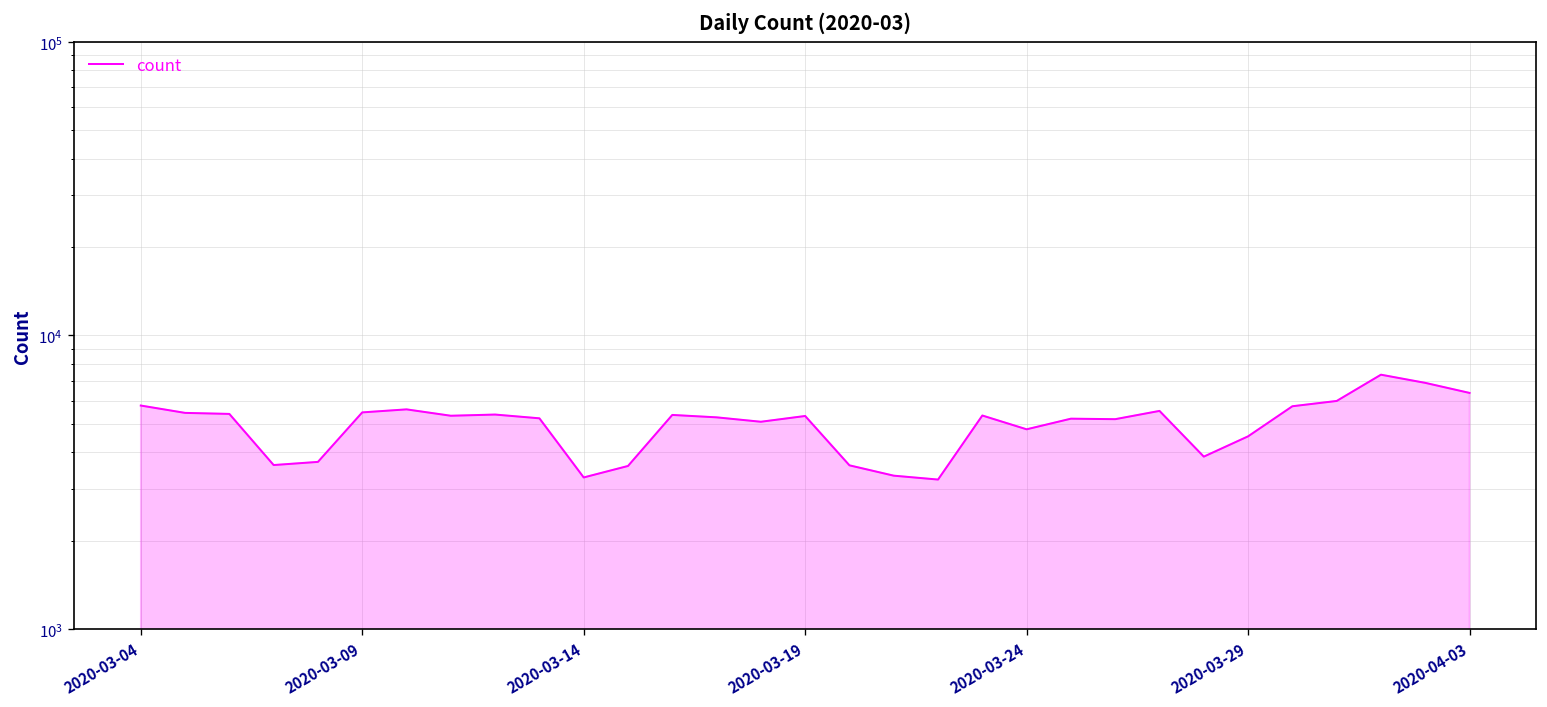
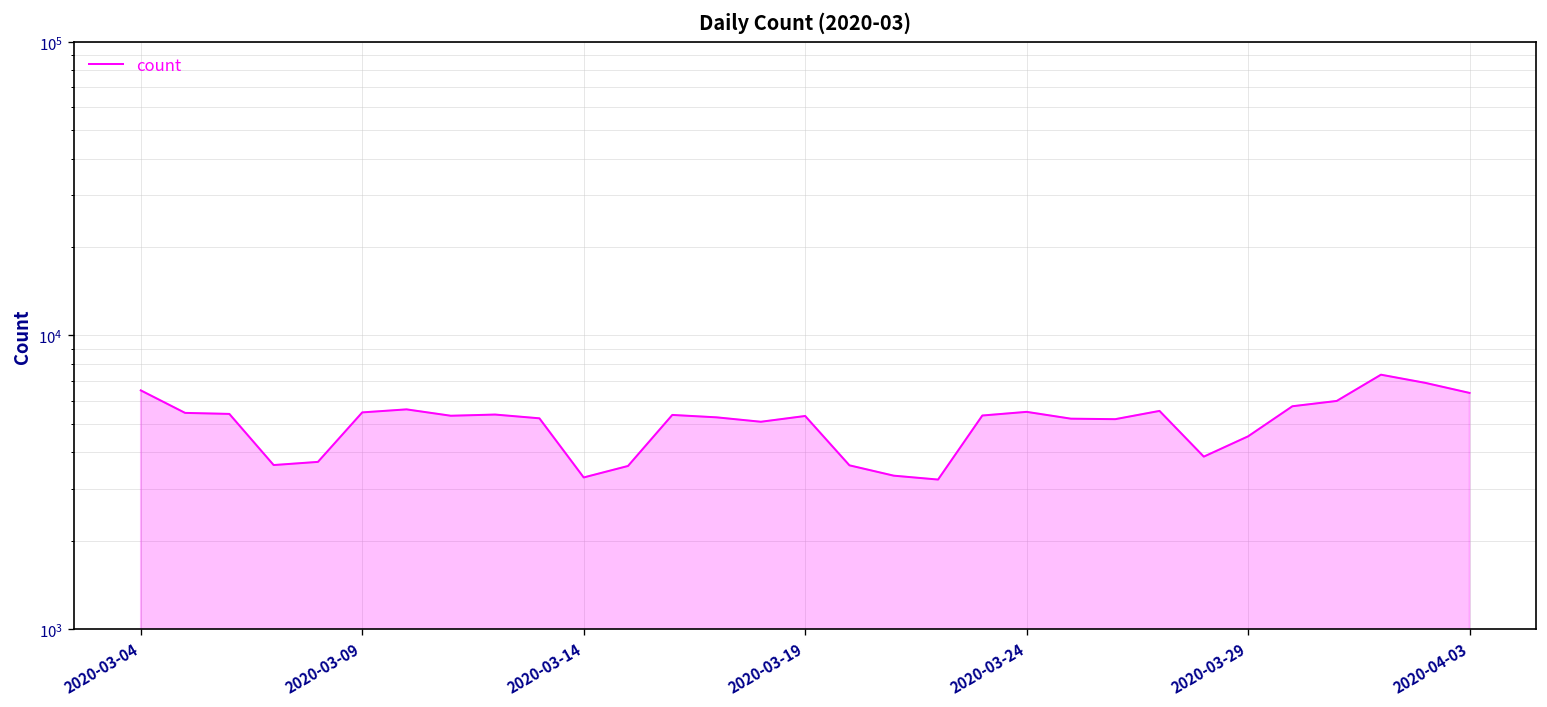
  {
-   "2020-03-04": 5800,
+   "2020-03-04": 6500,
    "2020-03-09": 5500,
    "2020-03-14": 3300,
    "2020-03-19": 5300,
-   "2020-03-24": 4800,
+   "2020-03-24": 5500,
    "2020-03-29": 4500,
    "2020-04-03": 6400
  }
